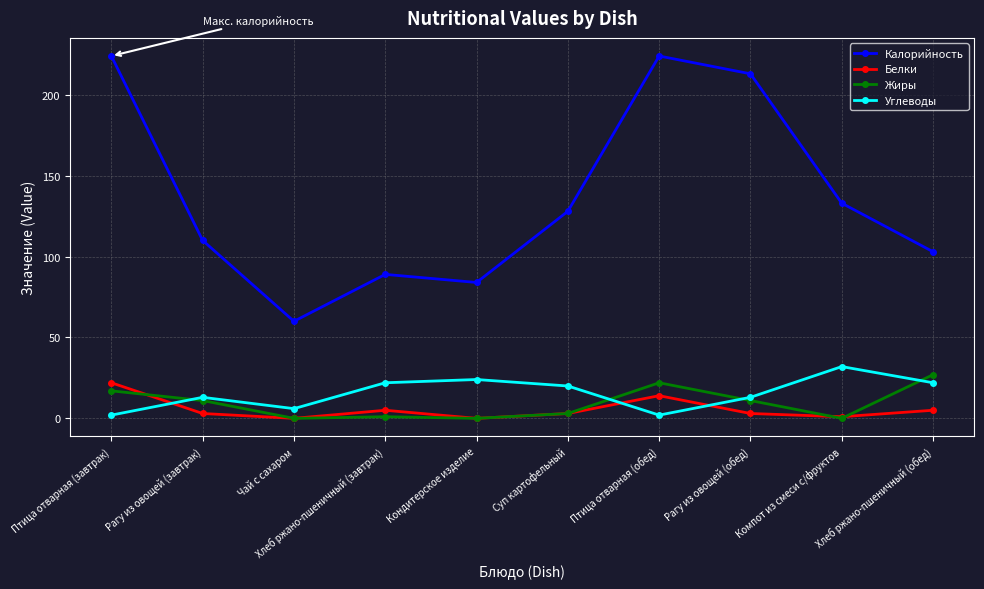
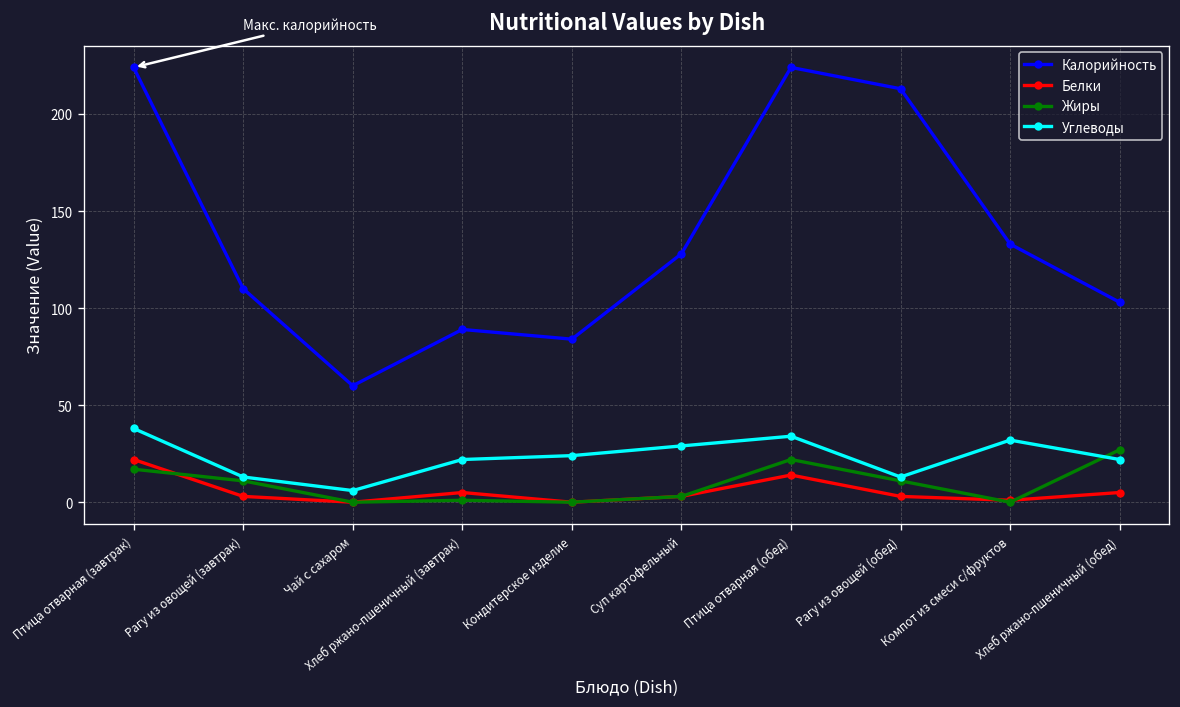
  {
    "Калорийность": {
      "Птица отварная (завтрак)": 224,
      "Рагу из овощей (завтрак)": 110,
      "Чай с сахаром": 60,
      "Хлеб ржано-пшеничный (завтрак)": 89,
      "Кондитерское изделие": 84,
      "Суп картофельный": 128,
      "Птица отварная (обед)": 224,
      "Рагу из овощей (обед)": 213,
      "Компот из смеси с/фруктов": 133,
      "Хлеб ржано-пшеничный (обед)": 103
    },
    "Белки": {
      "Птица отварная (завтрак)": 22,
      "Рагу из овощей (завтрак)": 3,
      "Хлеб ржано-пшеничный (завтрак)": 5,
      "Птица отварная (обед)": 14,
      "Рагу из овощей (обед)": 3,
      "Хлеб ржано-пшеничный (обед)": 5
    },
    "Жиры": {
      "Птица отварная (завтрак)": 17,
      "Рагу из овощей (завтрак)": 11,
      "Хлеб ржано-пшеничный (завтрак)": 1,
      "Птица отварная (обед)": 22,
      "Рагу из овощей (обед)": 11,
      "Хлеб ржано-пшеничный (обед)": 27
    },
    "Углеводы": {
-     "Птица отварная (завтрак)": 2,
+     "Птица отварная (завтрак)": 38,
      "Рагу из овощей (завтрак)": 13,
      "Чай с сахаром": 6,
      "Хлеб ржано-пшеничный (завтрак)": 22,
      "Кондитерское изделие": 24,
-     "Суп картофельный": 20,
-     "Птица отварная (обед)": 2,
+     "Суп картофельный": 29,
+     "Птица отварная (обед)": 34,
      "Рагу из овощей (обед)": 13,
      "Компот из смеси с/фруктов": 32,
      "Хлеб ржано-пшеничный (обед)": 22
    }
  }
